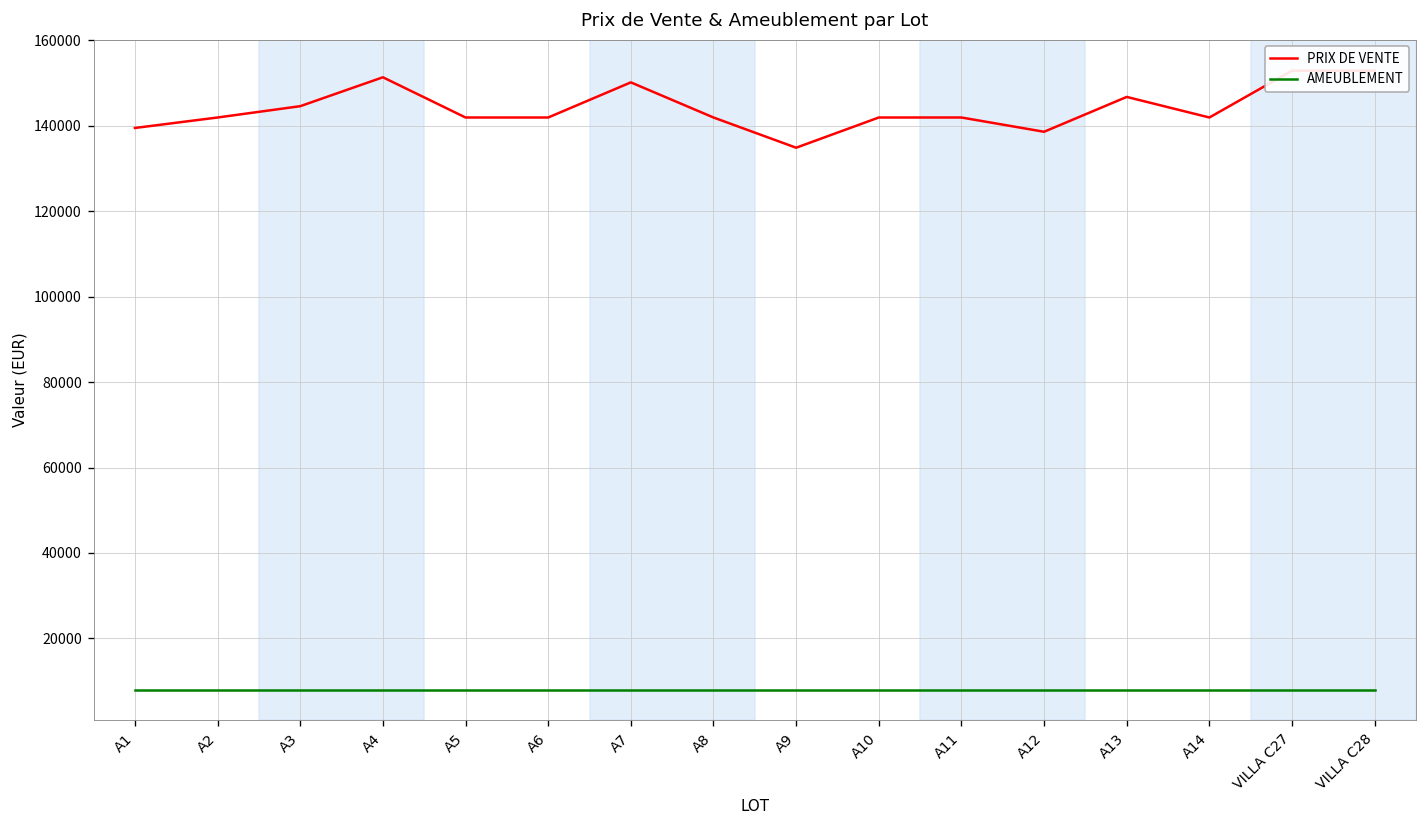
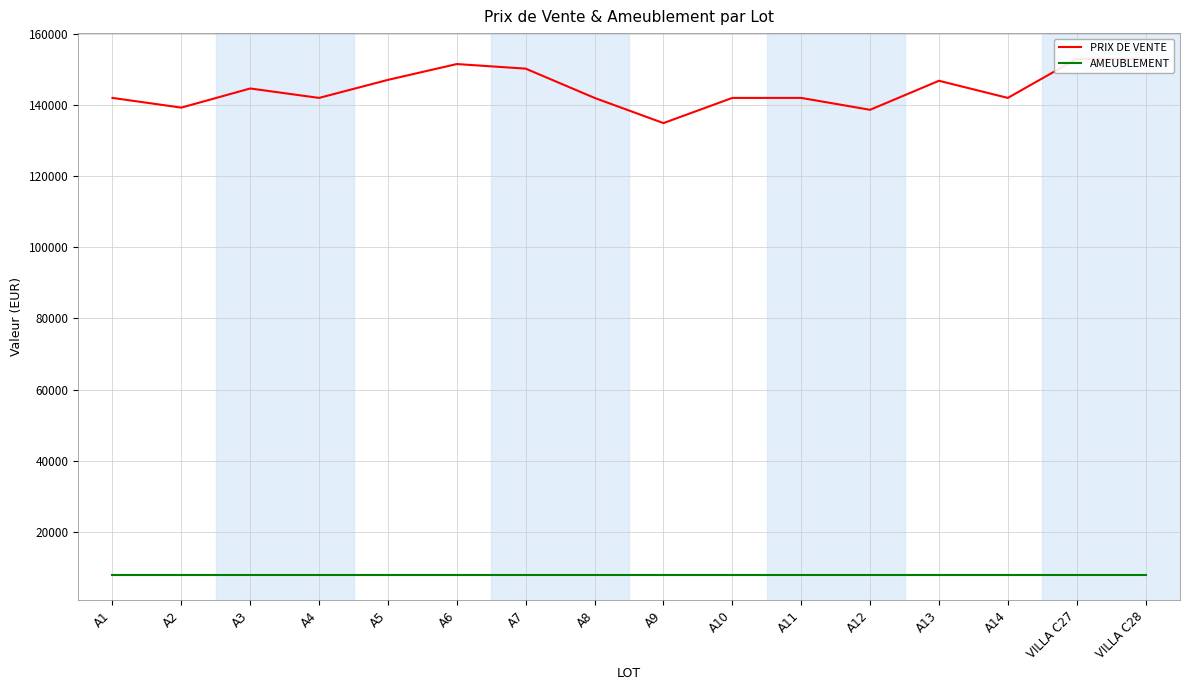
  {
    "PRIX DE VENTE": {
-     "A1": 139000,
-     "A2": 142000,
+     "A1": 142000,
+     "A2": 139000,
      "A3": 145000,
-     "A4": 151000,
-     "A5": 142000,
-     "A6": 142000,
+     "A4": 142000,
+     "A5": 147000,
+     "A6": 151000,
      "A7": 150000,
      "A8": 142000,
      "A9": 135000,
      "A10": 142000,
      "A11": 142000,
      "A12": 139000,
      "A13": 147000,
      "A14": 142000
    },
    "AMEUBLEMENT": {
      "A1": 8000,
      "A2": 8000,
      "A3": 8000,
      "A4": 8000,
      "A5": 8000,
      "A6": 8000,
      "A7": 8000,
      "A8": 8000,
      "A9": 8000,
      "A10": 8000,
      "A11": 8000,
      "A12": 8000,
      "A13": 8000,
      "A14": 8000,
      "VILLA C27": 8000,
      "VILLA C28": 8000
    }
  }
